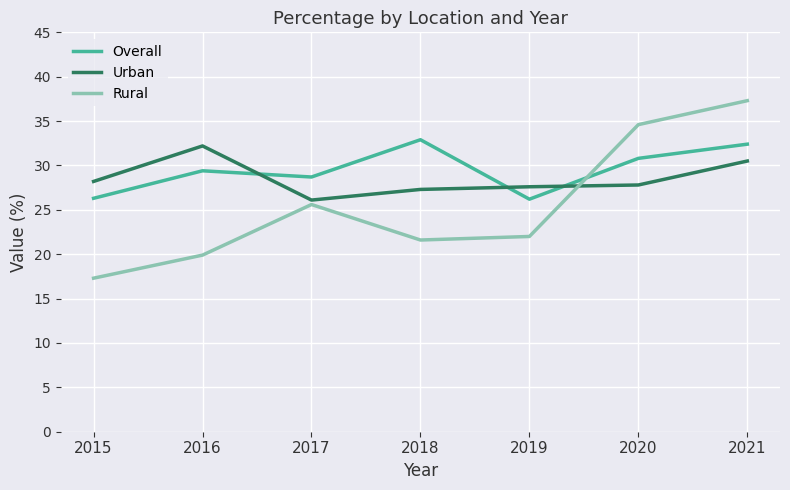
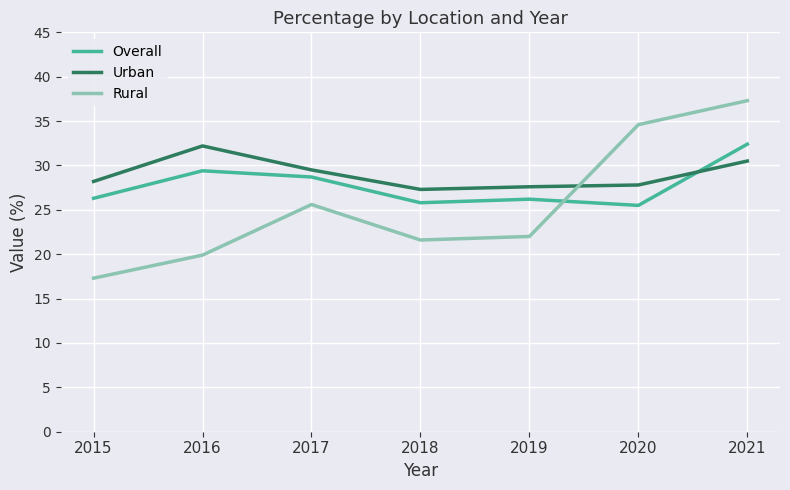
  {
    "Overall": {
      "2015": 26,
      "2016": 29,
      "2017": 29,
-     "2018": 33,
+     "2018": 26,
      "2019": 26,
-     "2020": 31,
+     "2020": 26,
      "2021": 32
    },
    "Urban": {
      "2015": 28,
      "2016": 32,
-     "2017": 26,
+     "2017": 30,
      "2018": 27,
      "2019": 28,
      "2020": 28,
      "2021": 31
    },
    "Rural": {
      "2015": 17,
      "2016": 20,
      "2017": 26,
      "2018": 22,
      "2019": 22,
      "2020": 35,
      "2021": 37
    }
  }
